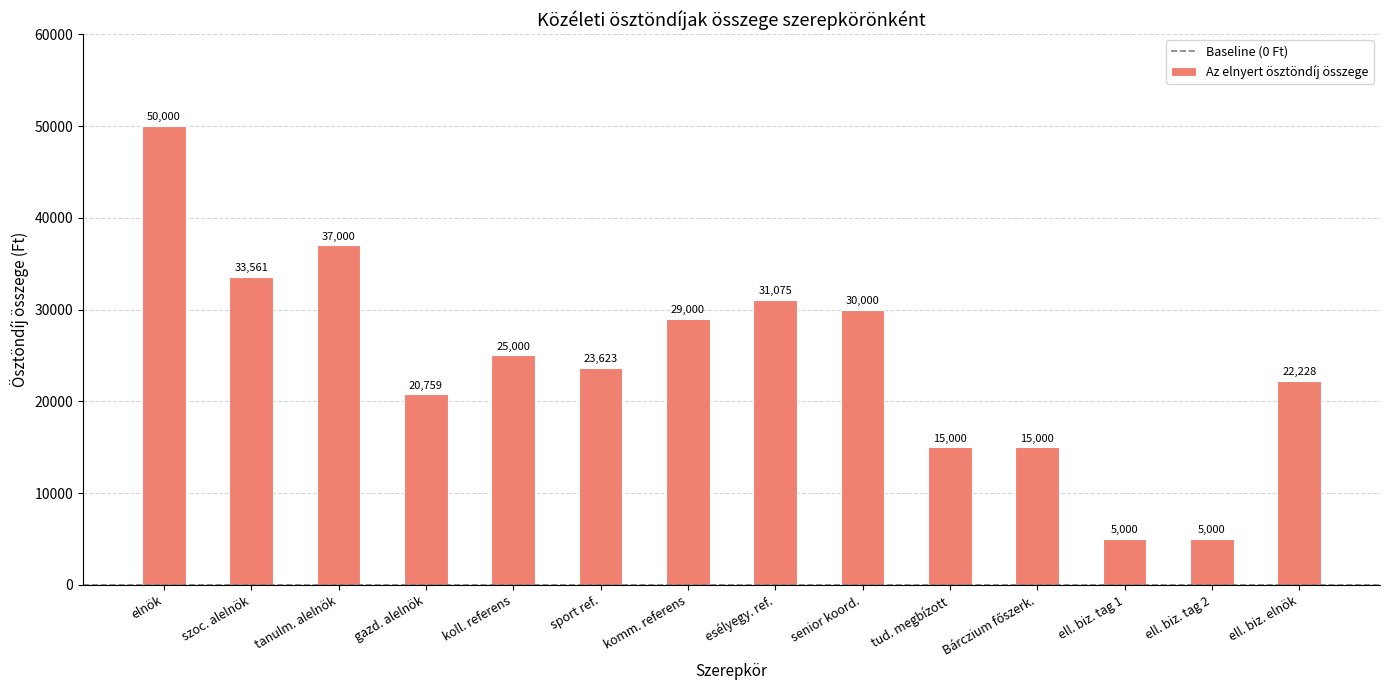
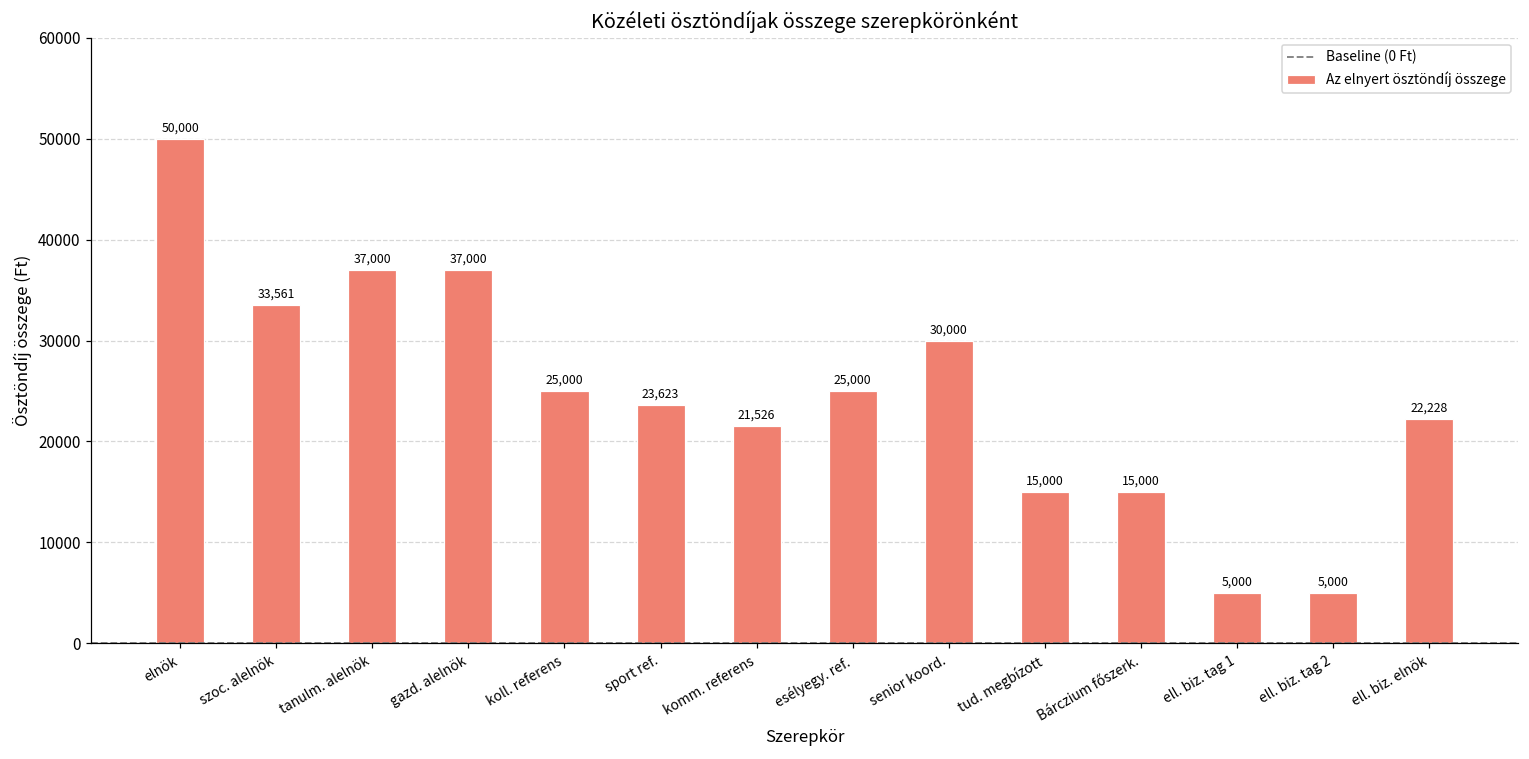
  {
    "elnök": "50,000",
    "szoc. alelnök": "33,561",
    "tanulm. alelnök": "37,000",
-   "gazd. alelnök": "20,759",
+   "gazd. alelnök": "37,000",
    "koll. referens": "25,000",
    "sport ref.": "23,623",
-   "komm. referens": "29,000",
-   "esélyegy. ref.": "31,075",
+   "komm. referens": "21,526",
+   "esélyegy. ref.": "25,000",
    "senior koord.": "30,000",
    "tud. megbízott": "15,000",
    "Bárczium főszerk.": "15,000",
    "ell. biz. tag 1": "5,000",
    "ell. biz. tag 2": "5,000",
    "ell. biz. elnök": "22,228"
  }
